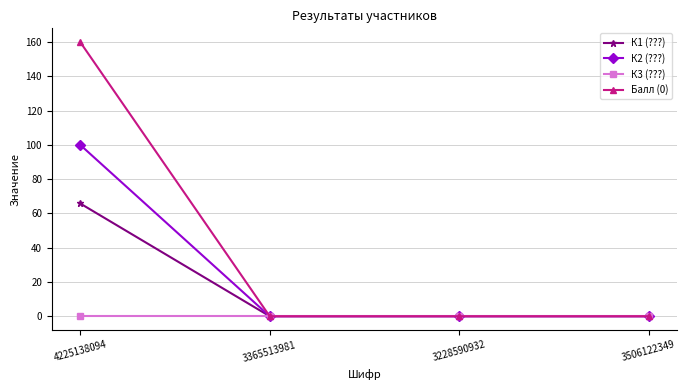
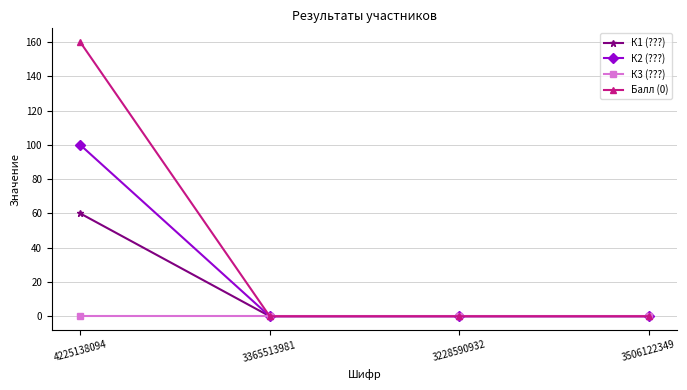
  {
    "К1 (???)": {
-     "4225138094": 66
+     "4225138094": 60
    },
    "К2 (???)": {
      "4225138094": 100
    },
    "К3 (???)": {
      "4225138094": 0
    },
    "Балл (0)": {
      "4225138094": 160
    }
  }
